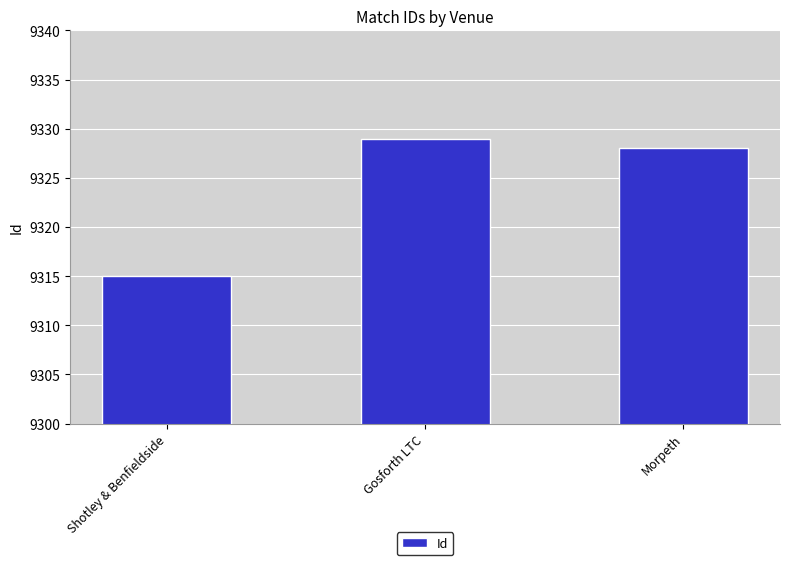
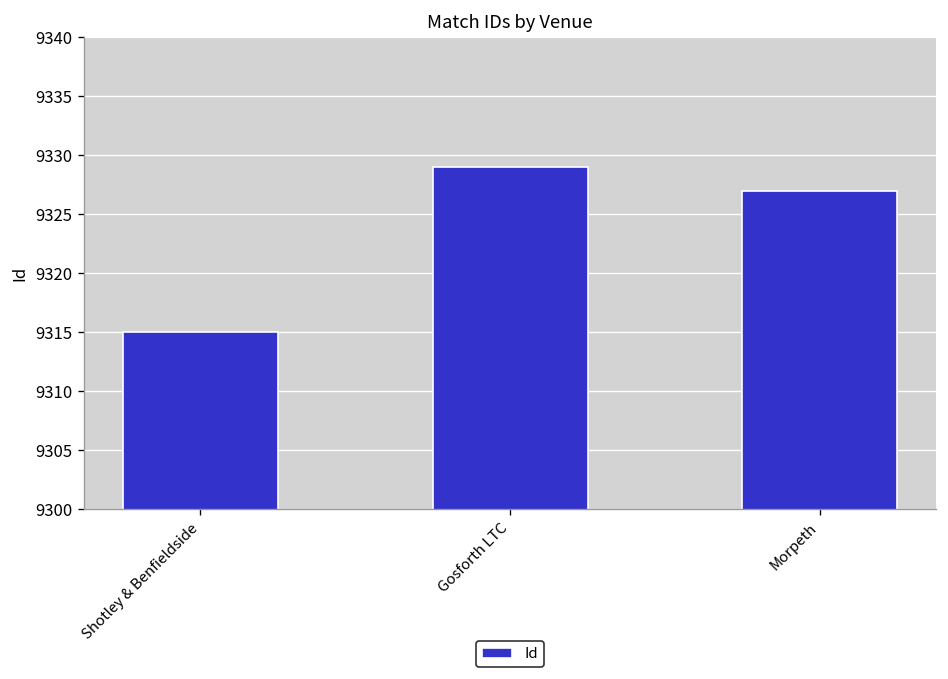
  {
    "Shotley & Benfieldside": 9315,
    "Gosforth LTC": 9329,
-   "Morpeth": 9328
+   "Morpeth": 9327
  }
